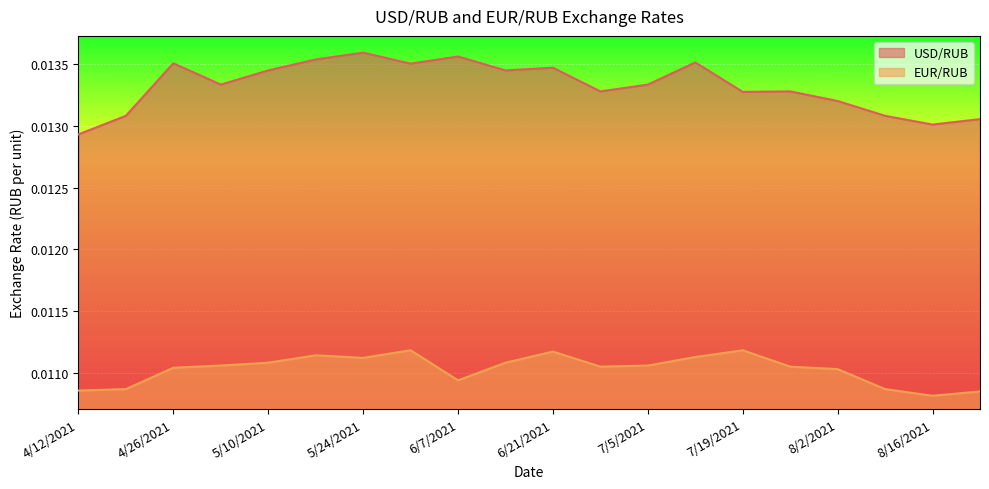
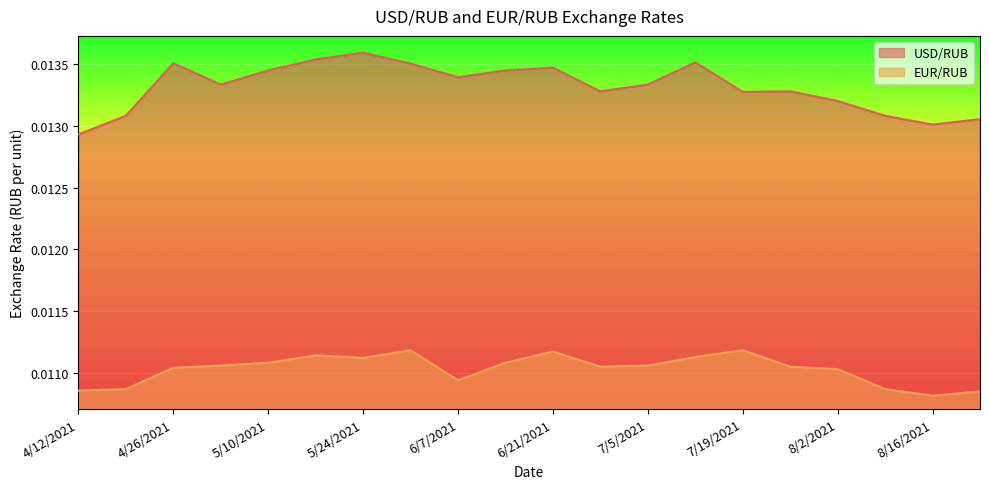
  {
    "USD/RUB": {
      "4/12/2021": 0.01293,
      "4/26/2021": 0.01351,
      "5/10/2021": 0.01345,
      "5/24/2021": 0.01360,
-     "6/7/2021": 0.01357,
+     "6/7/2021": 0.01340,
      "6/21/2021": 0.01347,
      "7/5/2021": 0.01334,
      "7/19/2021": 0.01328,
      "8/2/2021": 0.01320,
      "8/16/2021": 0.01301
    },
    "EUR/RUB": {
      "4/12/2021": 0.01086,
      "4/26/2021": 0.01104,
      "5/10/2021": 0.01108,
      "5/24/2021": 0.01112,
      "6/7/2021": 0.01094,
      "6/21/2021": 0.01117,
      "7/5/2021": 0.01106,
      "7/19/2021": 0.01118,
      "8/2/2021": 0.01103,
      "8/16/2021": 0.01081
    }
  }
